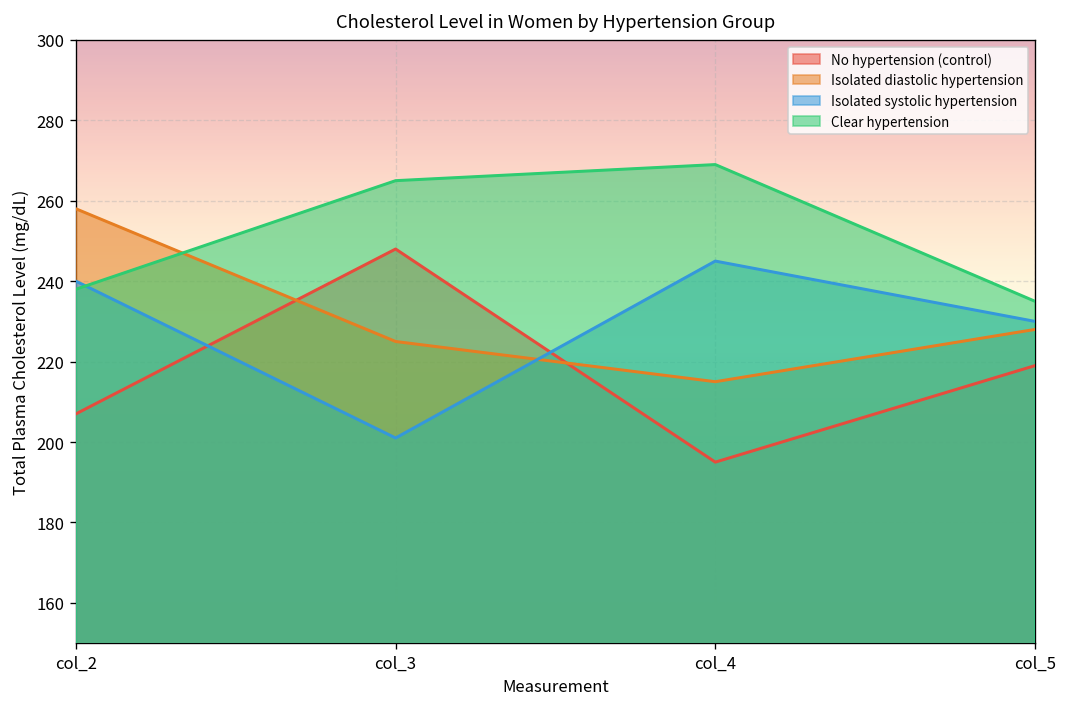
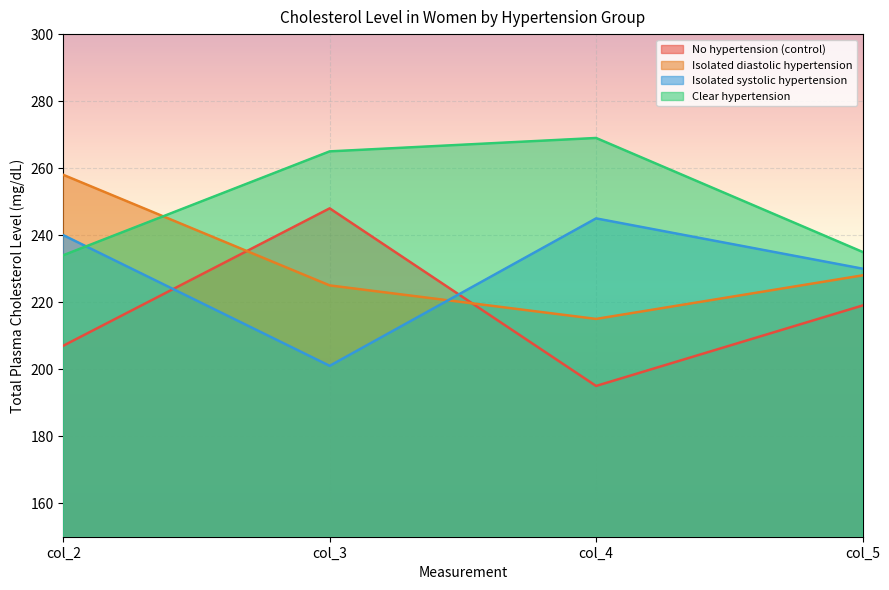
  {
    "Isolated systolic hypertension": {
      "col_2": 240,
      "col_3": 201,
      "col_4": 245,
      "col_5": 230
    },
    "Clear hypertension": {
-     "col_2": 238,
+     "col_2": 234,
      "col_3": 265,
      "col_4": 269,
      "col_5": 235
    }
  }
